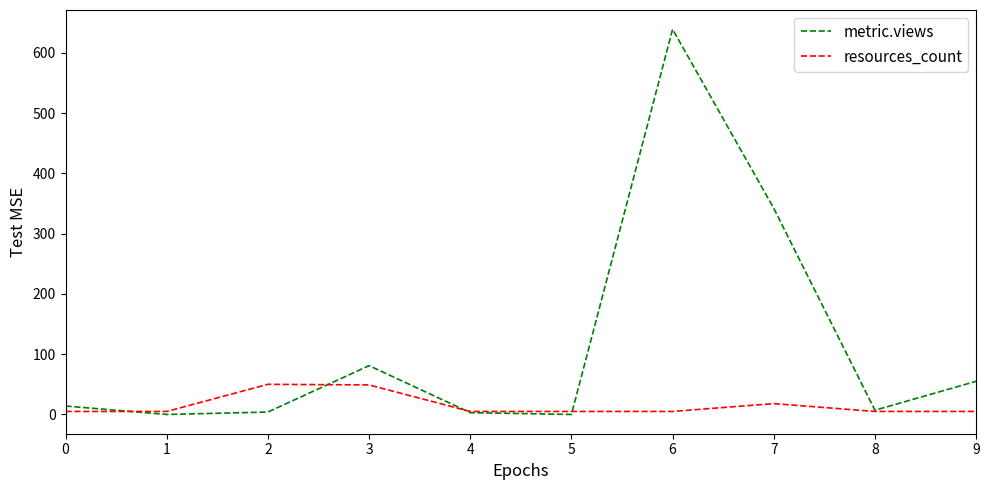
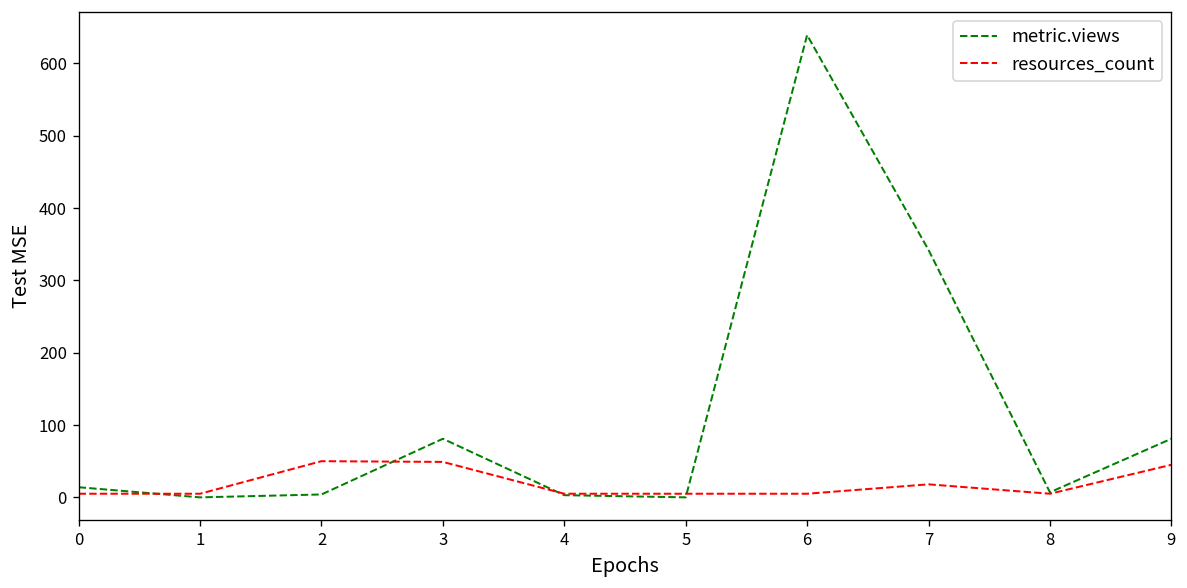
  {
    "metric.views": {
      "0": 10,
      "1": 0,
      "2": 0,
      "3": 80,
      "5": 0,
      "6": 640,
      "7": 340,
-     "9": 60
+     "9": 80
    },
    "resources_count": {
      "0": 10,
      "1": 10,
      "2": 50,
      "3": 50,
      "5": 10,
      "6": 10,
      "7": 20,
-     "9": 10
+     "9": 50
    }
  }
